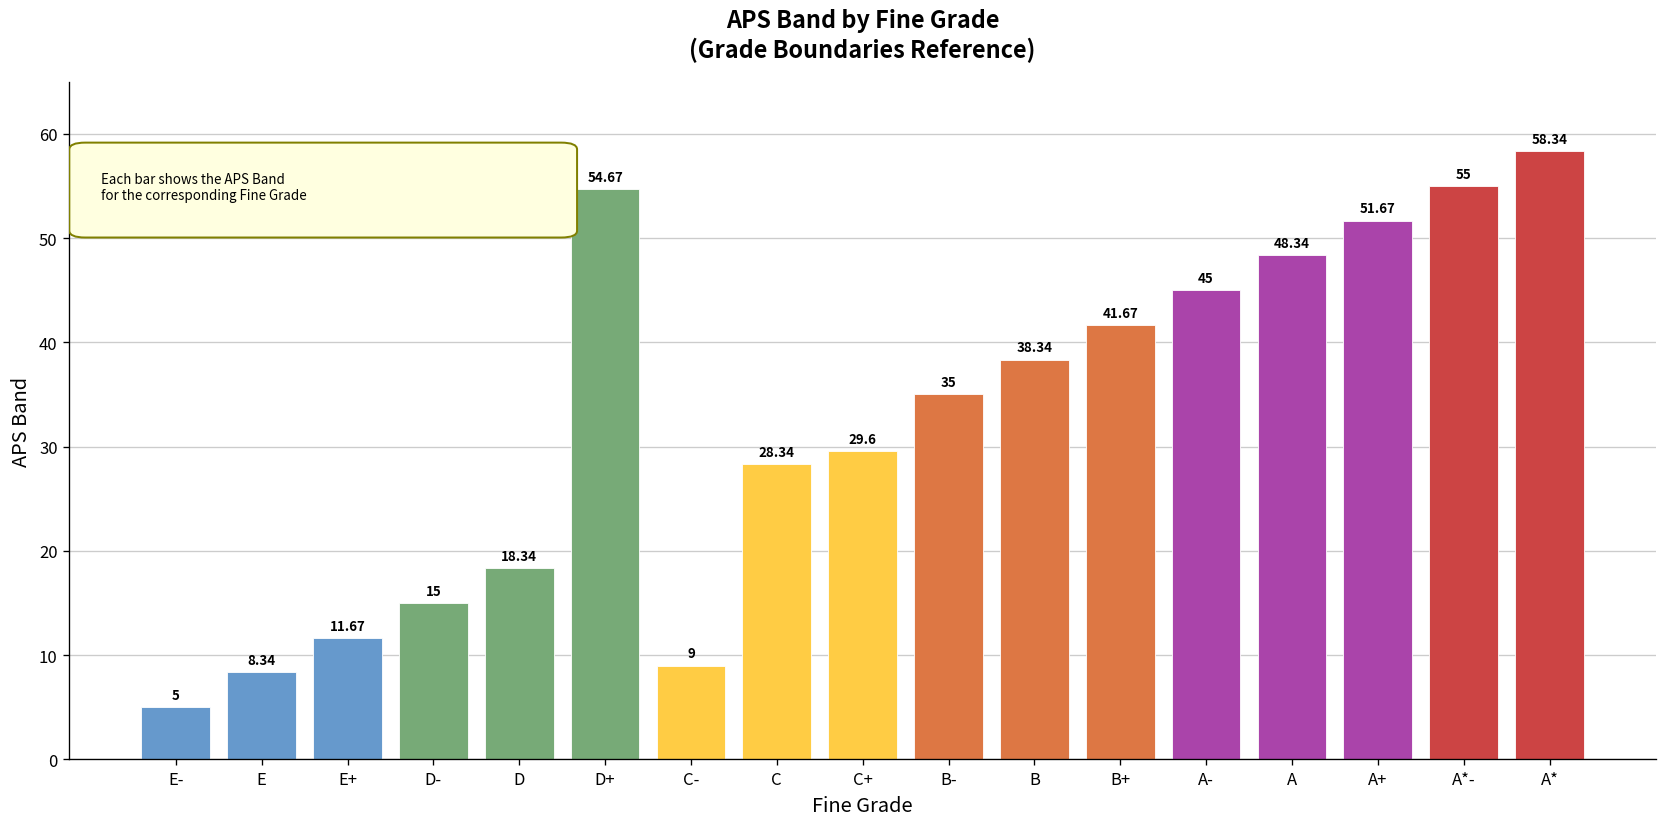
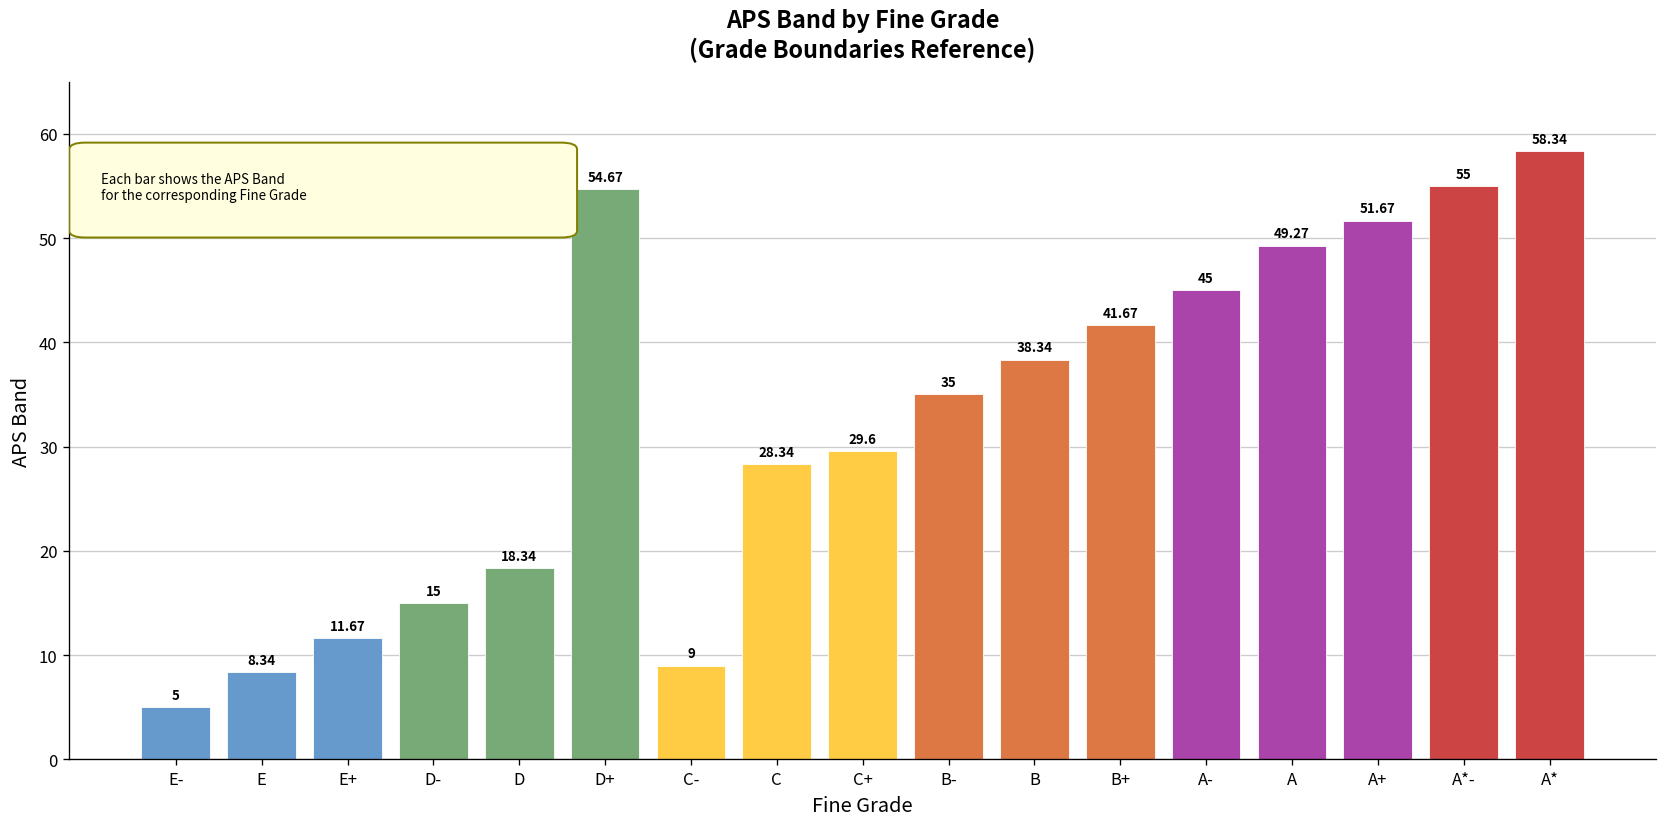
  {
    "E-": 5,
    "E": 8.34,
    "E+": 11.67,
    "D-": 15,
    "D": 18.34,
    "D+": 54.67,
    "C-": 9,
    "C": 28.34,
    "C+": 29.6,
    "B-": 35,
    "B": 38.34,
    "B+": 41.67,
    "A-": 45,
-   "A": 48.34,
+   "A": 49.27,
    "A+": 51.67,
    "A*-": 55,
    "A*": 58.34
  }
